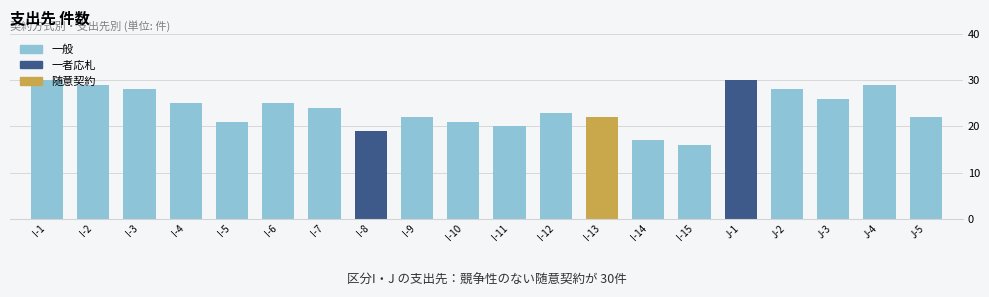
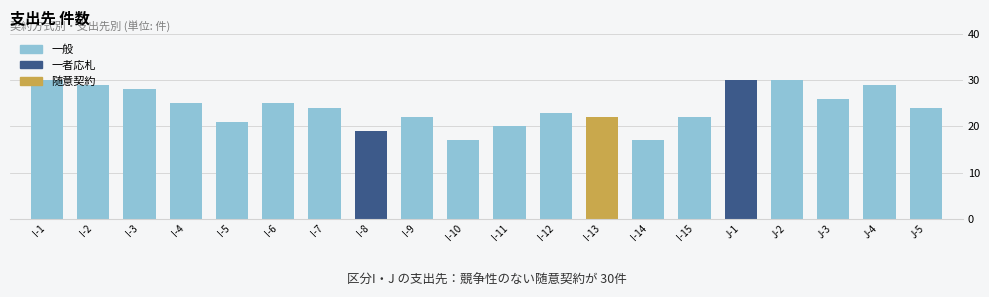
  {
    "I-1": 30,
    "I-2": 29,
    "I-3": 28,
    "I-4": 25,
    "I-5": 21,
    "I-6": 25,
    "I-7": 24,
    "I-8": 19,
    "I-9": 22,
-   "I-10": 21,
+   "I-10": 17,
    "I-11": 20,
    "I-12": 23,
    "I-13": 22,
    "I-14": 17,
-   "I-15": 16,
+   "I-15": 22,
    "J-1": 30,
-   "J-2": 28,
+   "J-2": 30,
    "J-3": 26,
    "J-4": 29,
-   "J-5": 22
+   "J-5": 24
  }
